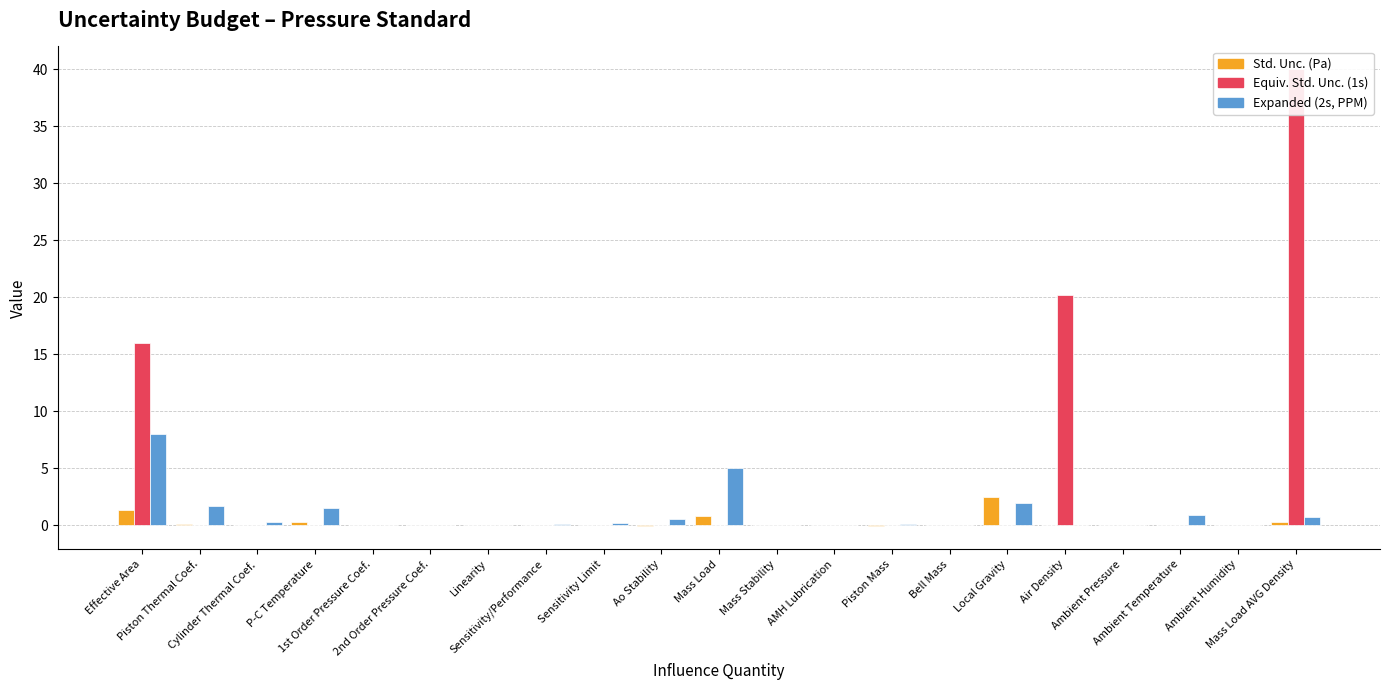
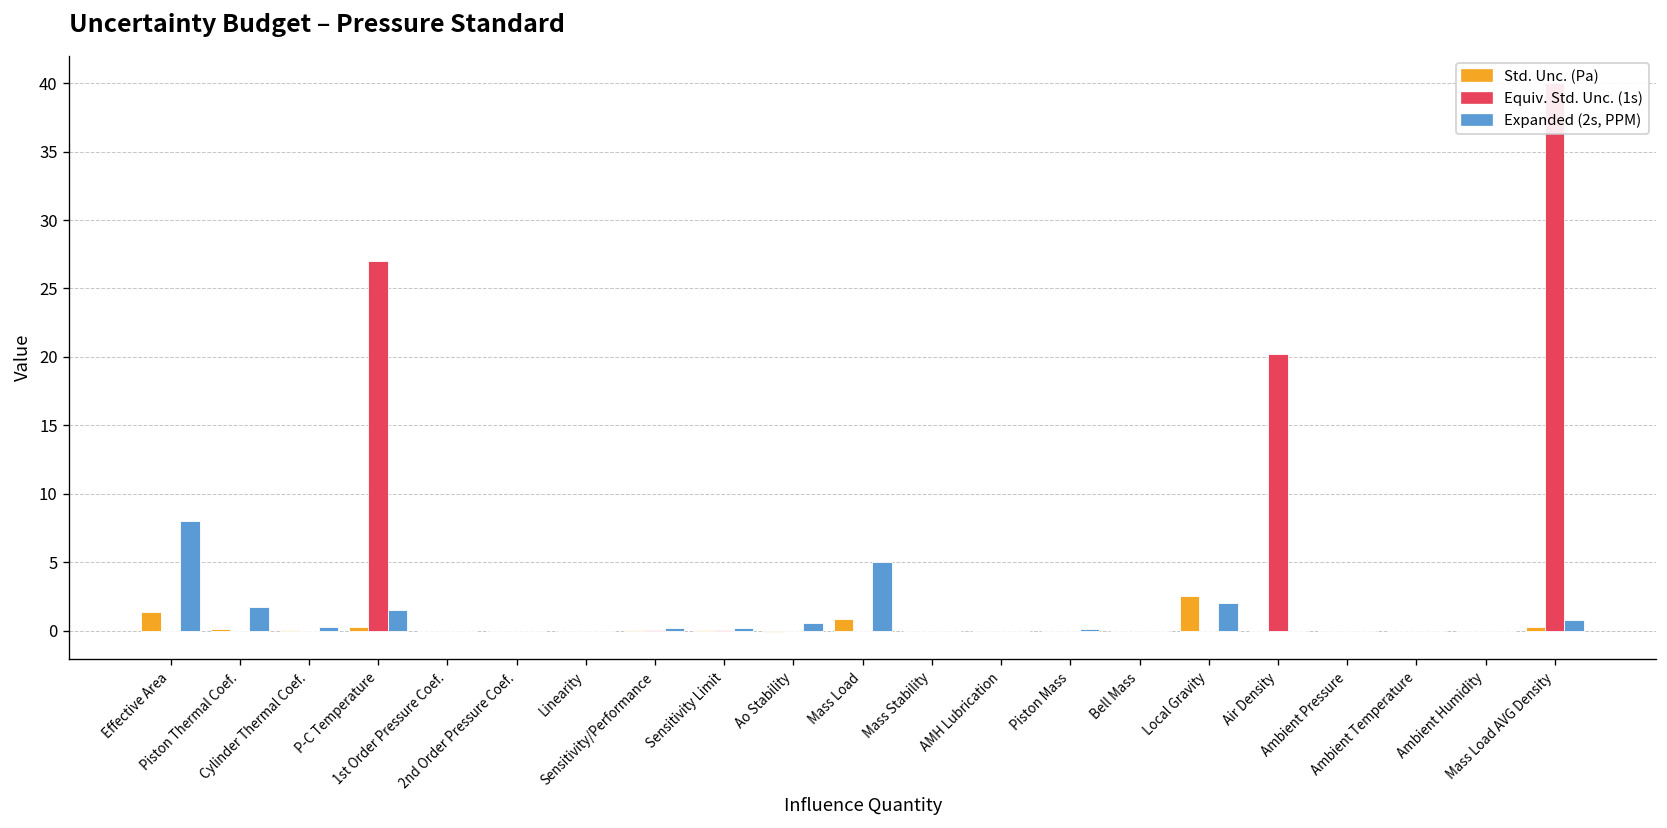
  {
    "Std. Unc. (Pa)": {
      "Effective Area": 1.4,
      "P-C Temperature": 0.3,
      "1st Order Pressure Coef.": 0.0,
      "2nd Order Pressure Coef.": 0.0,
      "Linearity": 0.0,
      "Mass Load": 0.9,
      "Mass Stability": 0.0,
      "AMH Lubrication": 0.0,
      "Bell Mass": 0.0,
      "Local Gravity": 2.5,
      "Air Density": 0.0,
      "Ambient Pressure": 0.0,
      "Ambient Temperature": 0.0,
      "Ambient Humidity": 0.0,
      "Mass Load AVG Density": 0.3
    },
    "Equiv. Std. Unc. (1s)": {
-     "Effective Area": 16,
-     "P-C Temperature": 0.1,
+     "Effective Area": 0,
+     "P-C Temperature": 27.0,
      "1st Order Pressure Coef.": 0.0,
      "2nd Order Pressure Coef.": 0.0,
      "Linearity": 0.0,
      "Mass Stability": 0.0,
      "AMH Lubrication": 0.0,
      "Bell Mass": 0.0,
      "Air Density": 20.2,
      "Ambient Pressure": 0.0,
      "Ambient Temperature": 0.0,
      "Ambient Humidity": 0.0
    },
    "Expanded (2s, PPM)": {
      "Effective Area": 8.0,
      "Piston Thermal Coef.": 1.7,
      "Cylinder Thermal Coef.": 0.3,
      "P-C Temperature": 1.5,
      "1st Order Pressure Coef.": 0.0,
      "2nd Order Pressure Coef.": 0.0,
      "Linearity": 0.0,
      "Ao Stability": 0.5,
      "Mass Load": 5.0,
      "Mass Stability": 0.0,
      "AMH Lubrication": 0.0,
      "Bell Mass": 0.0,
      "Local Gravity": 2.0,
      "Air Density": 0.0,
      "Ambient Pressure": 0.0,
-     "Ambient Temperature": 0.9,
+     "Ambient Temperature": 0.0,
      "Ambient Humidity": 0.0,
      "Mass Load AVG Density": 0.8
    }
  }
